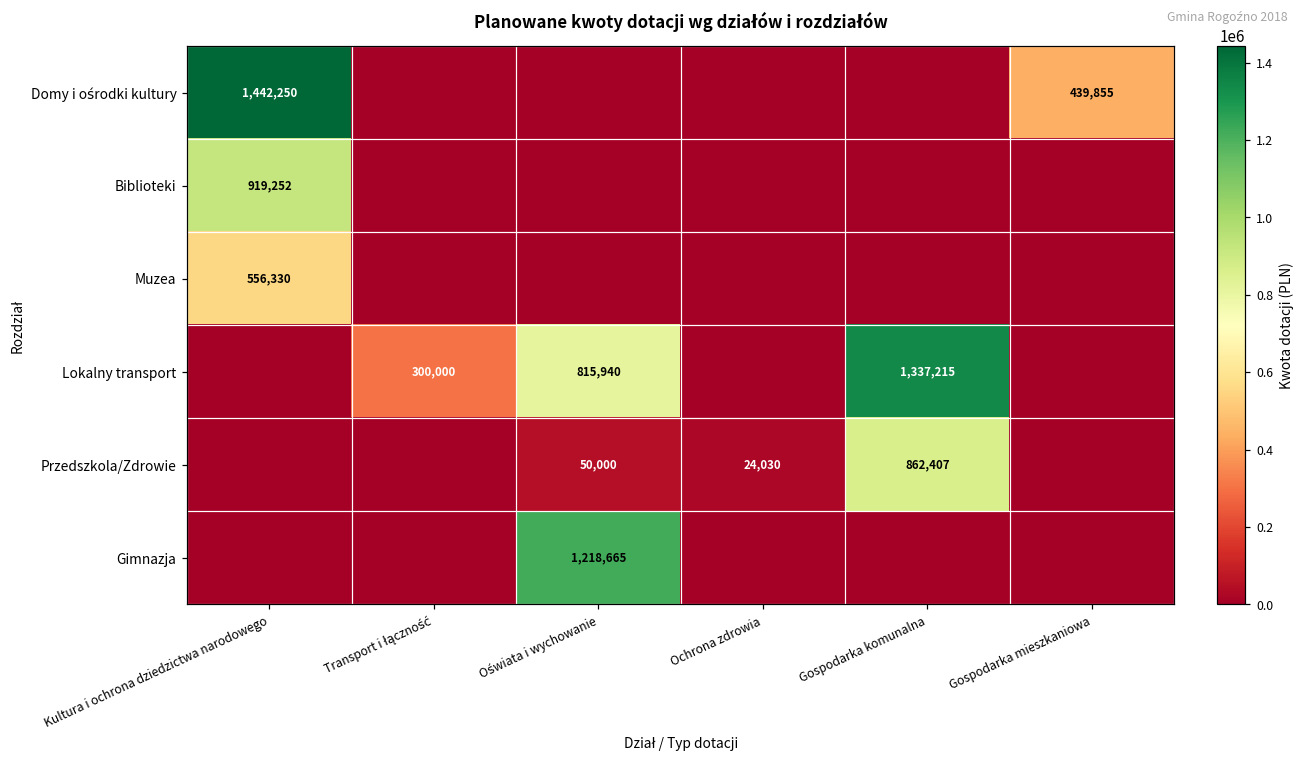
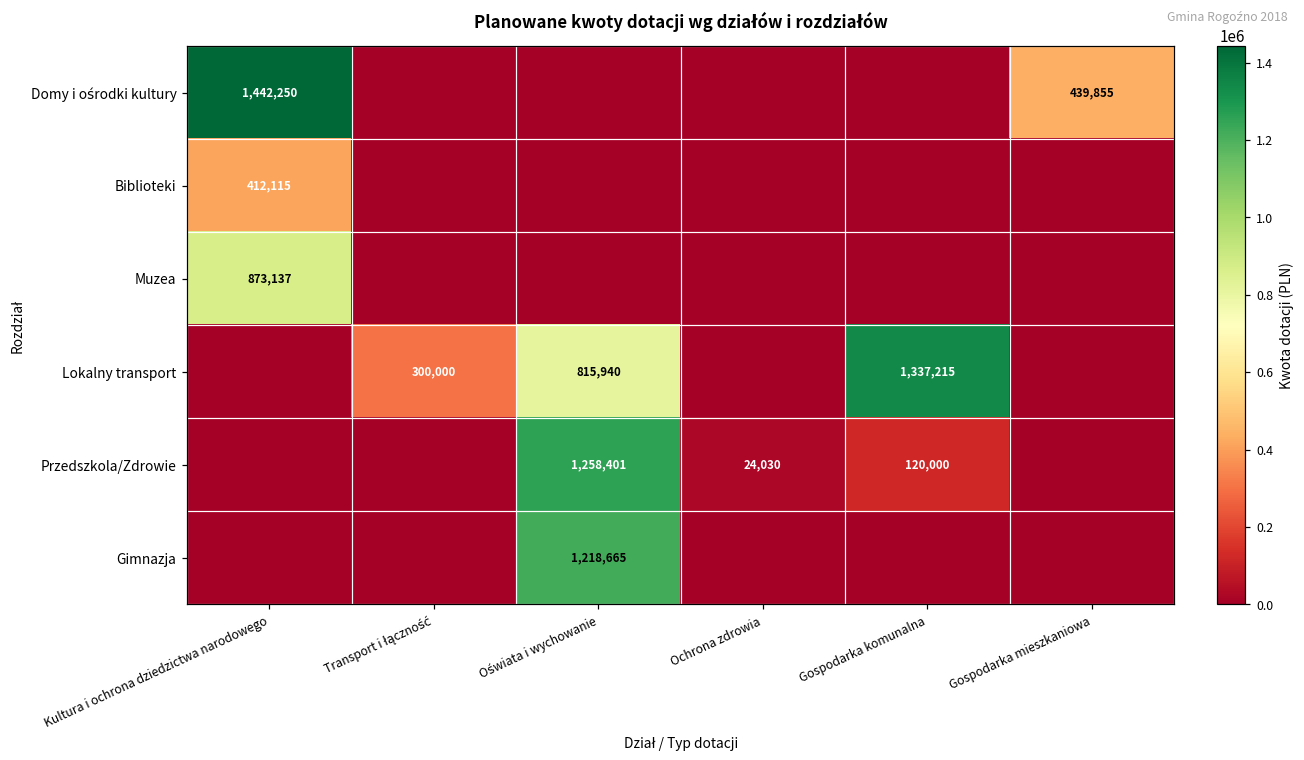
  {
    "Domy i ośrodki kultury": {
      "Kultura i ochrona dziedzictwa narodowego": "1,442,250",
      "Gospodarka mieszkaniowa": "439,855"
    },
    "Biblioteki": {
-     "Kultura i ochrona dziedzictwa narodowego": "919,252"
+     "Kultura i ochrona dziedzictwa narodowego": "412,115"
    },
    "Muzea": {
-     "Kultura i ochrona dziedzictwa narodowego": "556,330"
+     "Kultura i ochrona dziedzictwa narodowego": "873,137"
    },
    "Lokalny transport": {
      "Transport i łączność": "300,000",
      "Oświata i wychowanie": "815,940",
      "Gospodarka komunalna": "1,337,215"
    },
    "Przedszkola/Zdrowie": {
-     "Oświata i wychowanie": "50,000",
+     "Oświata i wychowanie": "1,258,401",
      "Ochrona zdrowia": "24,030",
-     "Gospodarka komunalna": "862,407"
+     "Gospodarka komunalna": "120,000"
    },
    "Gimnazja": {
      "Oświata i wychowanie": "1,218,665"
    }
  }
